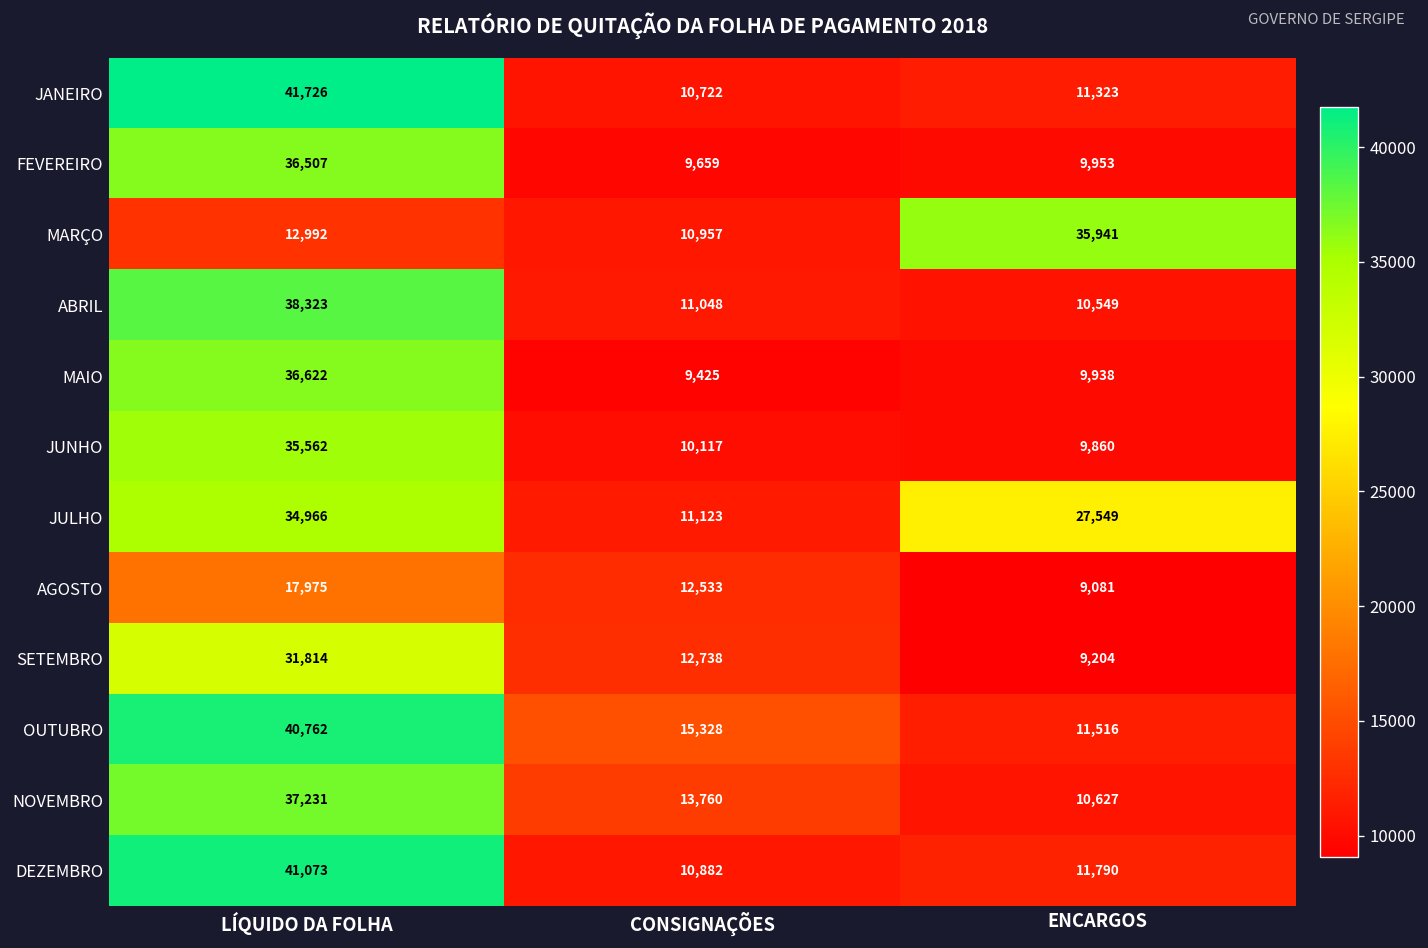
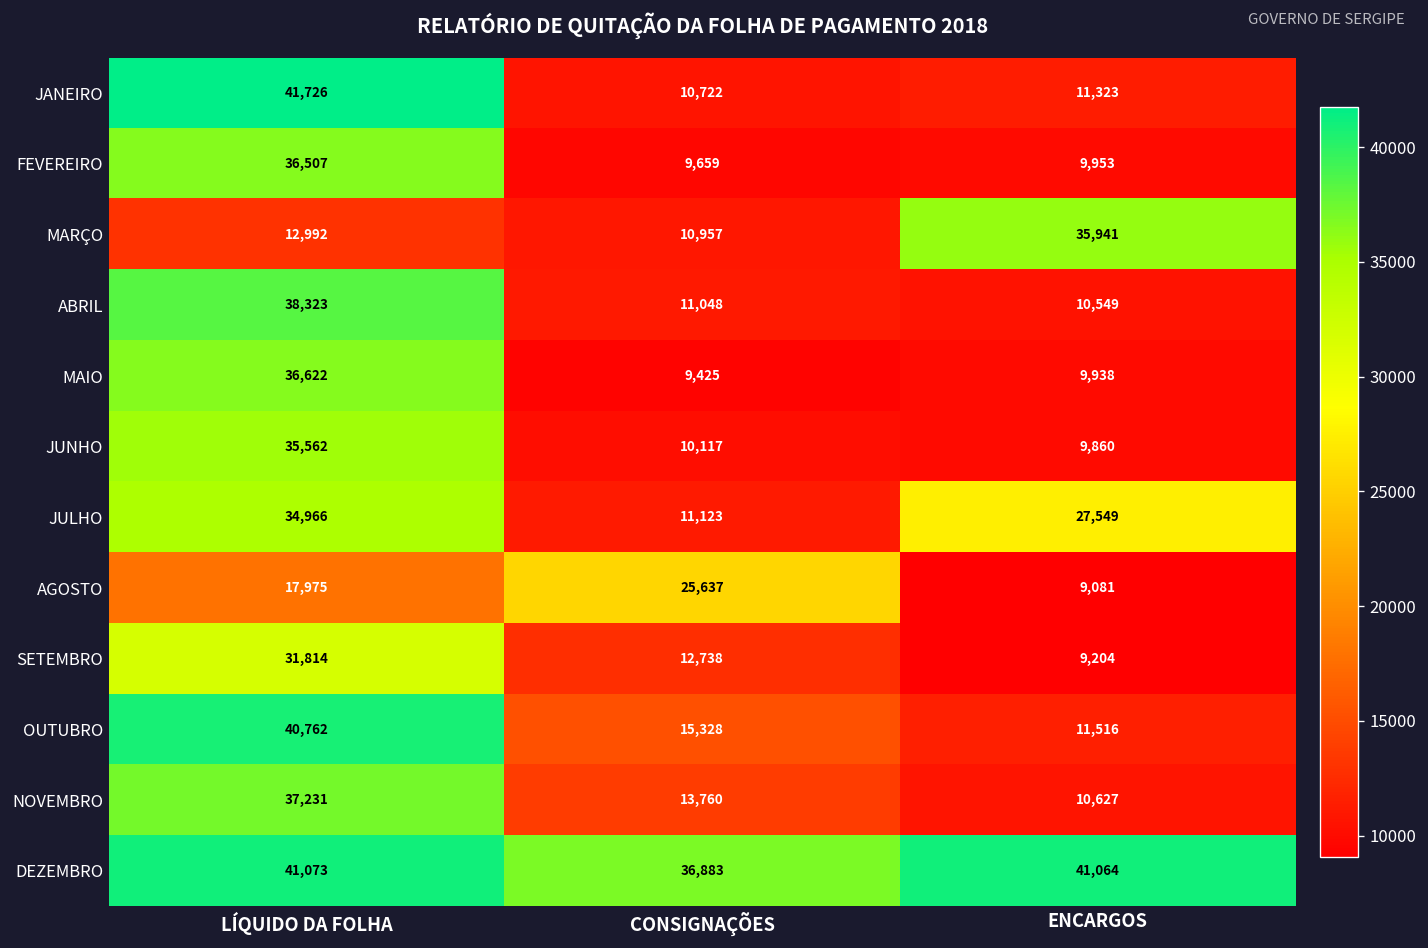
  {
    "JANEIRO": {
      "LÍQUIDO DA FOLHA": "41,726",
      "CONSIGNAÇÕES": "10,722",
      "ENCARGOS": "11,323"
    },
    "FEVEREIRO": {
      "LÍQUIDO DA FOLHA": "36,507",
      "CONSIGNAÇÕES": "9,659",
      "ENCARGOS": "9,953"
    },
    "MARÇO": {
      "LÍQUIDO DA FOLHA": "12,992",
      "CONSIGNAÇÕES": "10,957",
      "ENCARGOS": "35,941"
    },
    "ABRIL": {
      "LÍQUIDO DA FOLHA": "38,323",
      "CONSIGNAÇÕES": "11,048",
      "ENCARGOS": "10,549"
    },
    "MAIO": {
      "LÍQUIDO DA FOLHA": "36,622",
      "CONSIGNAÇÕES": "9,425",
      "ENCARGOS": "9,938"
    },
    "JUNHO": {
      "LÍQUIDO DA FOLHA": "35,562",
      "CONSIGNAÇÕES": "10,117",
      "ENCARGOS": "9,860"
    },
    "JULHO": {
      "LÍQUIDO DA FOLHA": "34,966",
      "CONSIGNAÇÕES": "11,123",
      "ENCARGOS": "27,549"
    },
    "AGOSTO": {
      "LÍQUIDO DA FOLHA": "17,975",
-     "CONSIGNAÇÕES": "12,533",
+     "CONSIGNAÇÕES": "25,637",
      "ENCARGOS": "9,081"
    },
    "SETEMBRO": {
      "LÍQUIDO DA FOLHA": "31,814",
      "CONSIGNAÇÕES": "12,738",
      "ENCARGOS": "9,204"
    },
    "OUTUBRO": {
      "LÍQUIDO DA FOLHA": "40,762",
      "CONSIGNAÇÕES": "15,328",
      "ENCARGOS": "11,516"
    },
    "NOVEMBRO": {
      "LÍQUIDO DA FOLHA": "37,231",
      "CONSIGNAÇÕES": "13,760",
      "ENCARGOS": "10,627"
    },
    "DEZEMBRO": {
      "LÍQUIDO DA FOLHA": "41,073",
-     "CONSIGNAÇÕES": "10,882",
-     "ENCARGOS": "11,790"
+     "CONSIGNAÇÕES": "36,883",
+     "ENCARGOS": "41,064"
    }
  }
